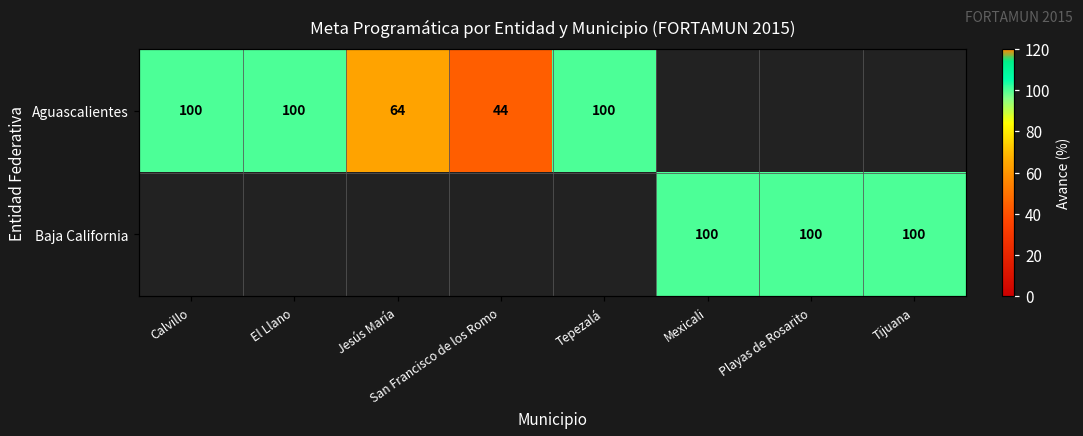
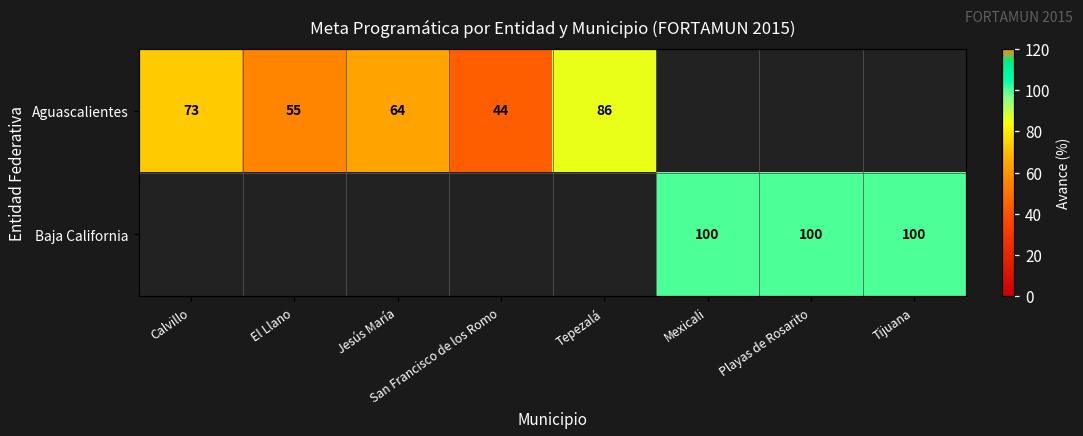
  {
    "Aguascalientes": {
-     "Calvillo": 100,
-     "El Llano": 100,
+     "Calvillo": 73,
+     "El Llano": 55,
      "Jesús María": 64,
      "San Francisco de los Romo": 44,
-     "Tepezalá": 100
+     "Tepezalá": 86
    },
    "Baja California": {
      "Mexicali": 100,
      "Playas de Rosarito": 100,
      "Tijuana": 100
    }
  }
